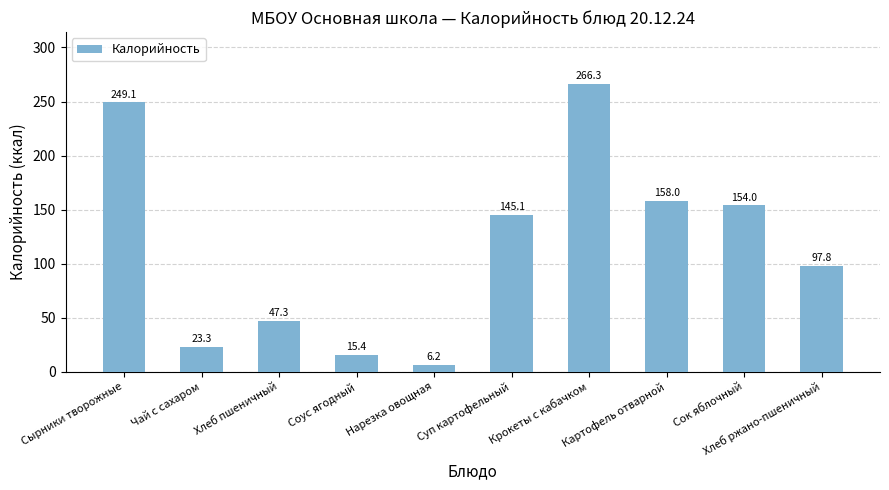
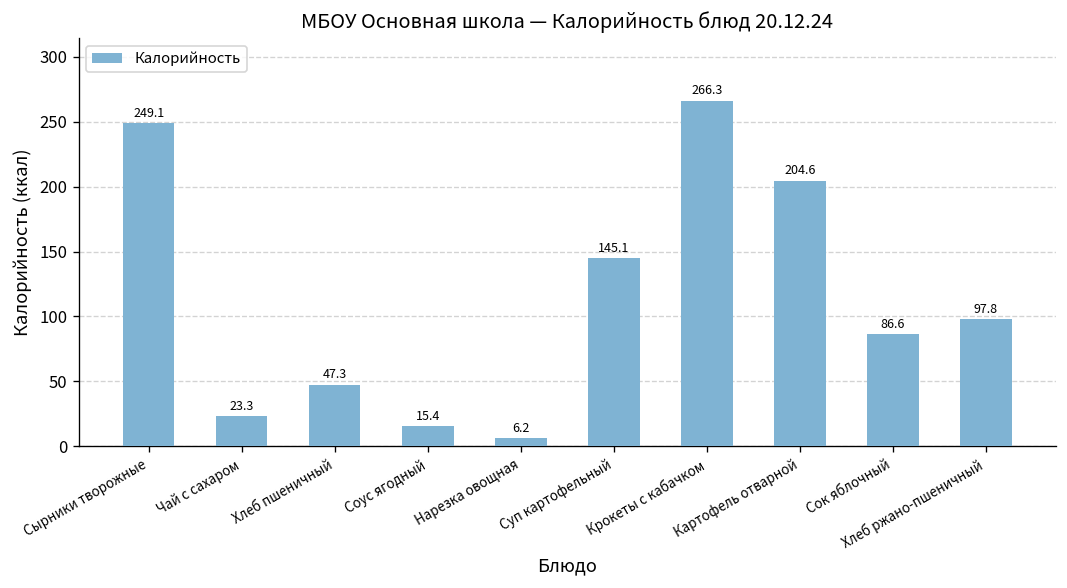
  {
    "Сырники творожные": 249.1,
    "Чай с сахаром": 23.3,
    "Хлеб пшеничный": 47.3,
    "Соус ягодный": 15.4,
    "Нарезка овощная": 6.2,
    "Суп картофельный": 145.1,
    "Крокеты с кабачком": 266.3,
-   "Картофель отварной": 158.0,
-   "Сок яблочный": 154.0,
+   "Картофель отварной": 204.6,
+   "Сок яблочный": 86.6,
    "Хлеб ржано-пшеничный": 97.8
  }
